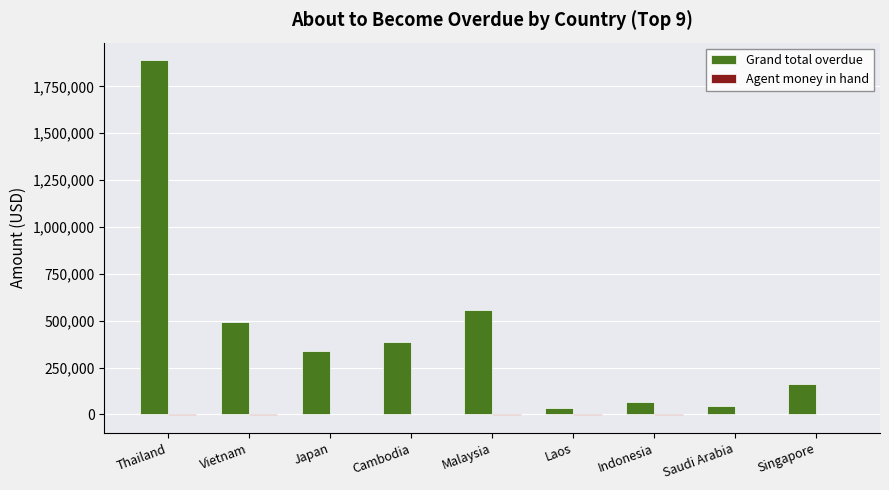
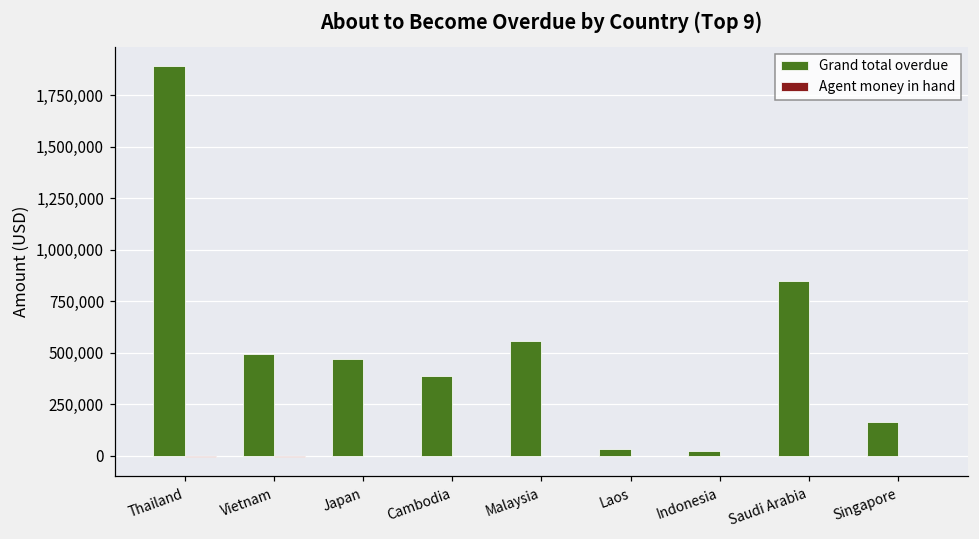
  {
    "Grand total overdue": {
      "Thailand": "1,890,000",
      "Vietnam": "490,000",
-     "Japan": "340,000",
+     "Japan": "470,000",
      "Cambodia": "390,000",
      "Malaysia": "560,000",
      "Laos": "30,000",
-     "Indonesia": "70,000",
-     "Saudi Arabia": "50,000",
+     "Indonesia": "20,000",
+     "Saudi Arabia": "850,000",
      "Singapore": "160,000"
    },
    "Agent money in hand": {
      "Japan": "0",
      "Cambodia": "0",
      "Saudi Arabia": "0",
      "Singapore": "0"
    }
  }
